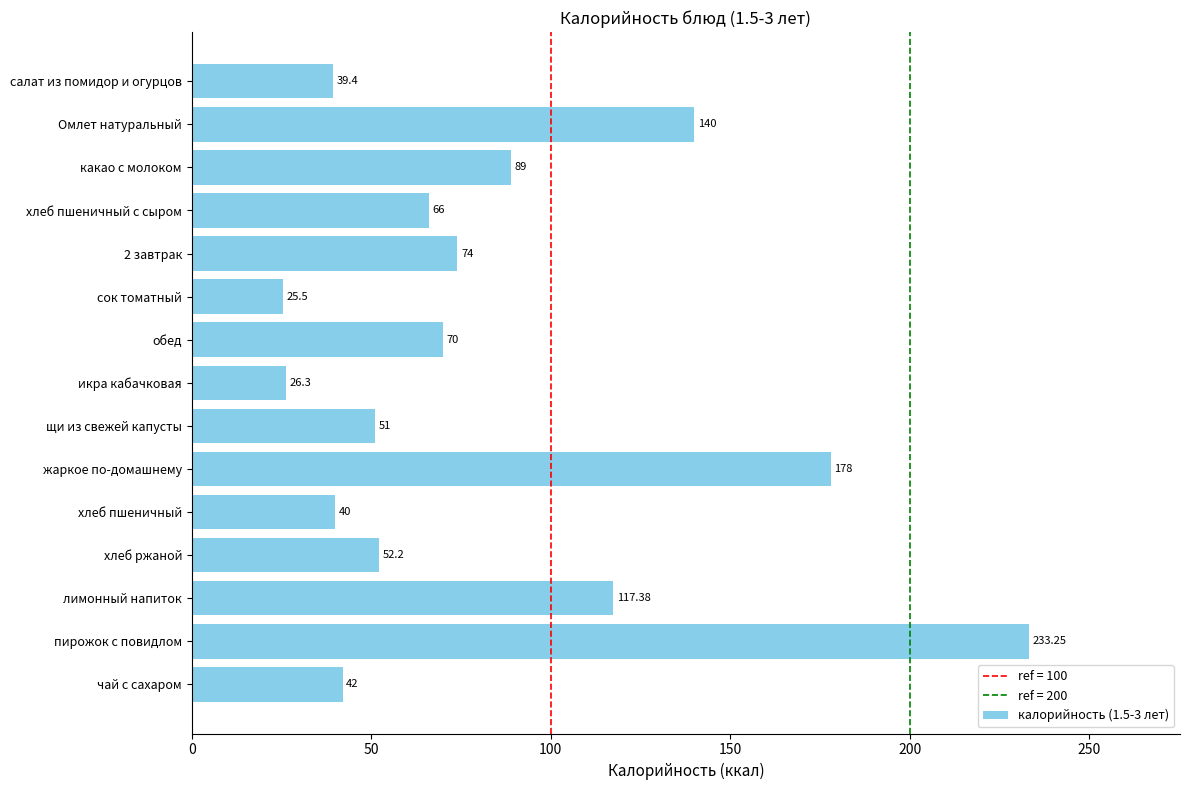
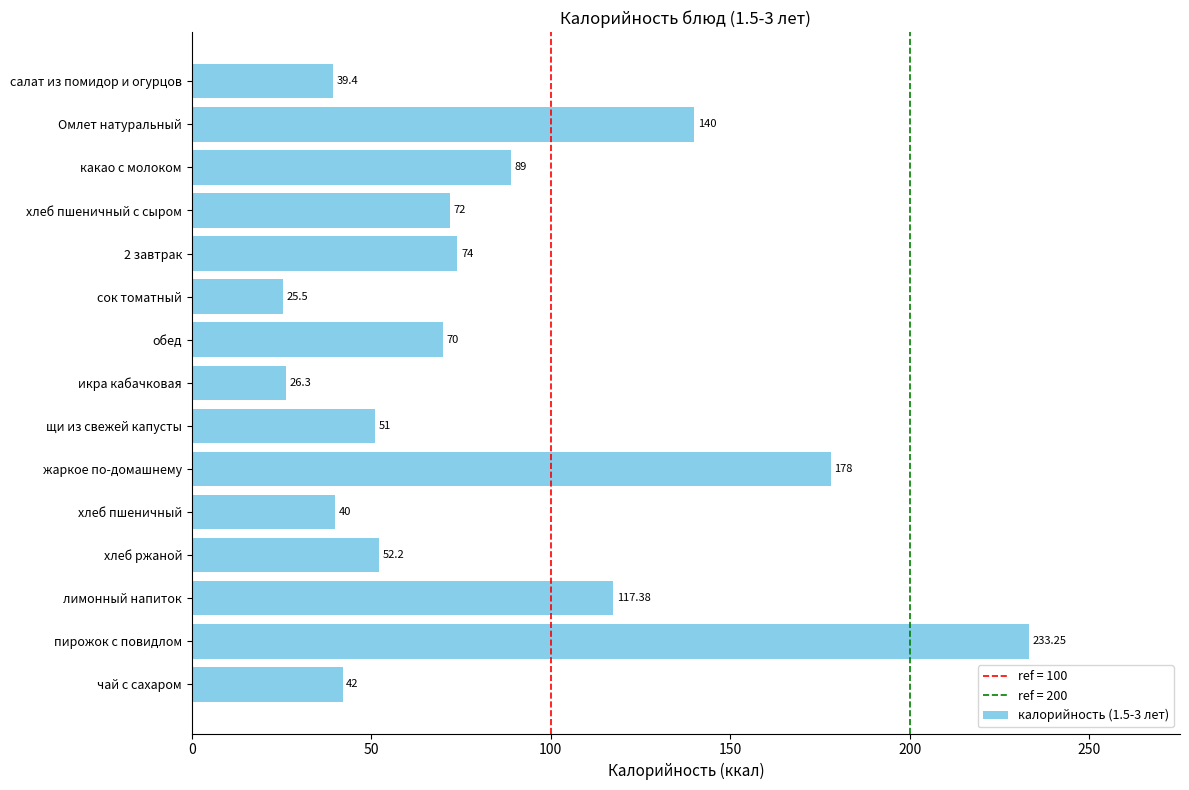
  {
    "салат из помидор и огурцов": 39.4,
    "Омлет натуральный": 140,
    "какао с молоком": 89,
-   "хлеб пшеничный с сыром": 66,
+   "хлеб пшеничный с сыром": 72,
    "2 завтрак": 74,
    "сок томатный": 25.5,
    "обед": 70,
    "икра кабачковая": 26.3,
    "щи из свежей капусты": 51,
    "жаркое по-домашнему": 178,
    "хлеб пшеничный": 40,
    "хлеб ржаной": 52.2,
    "лимонный напиток": 117.38,
    "пирожок с повидлом": 233.25,
    "чай с сахаром": 42
  }
